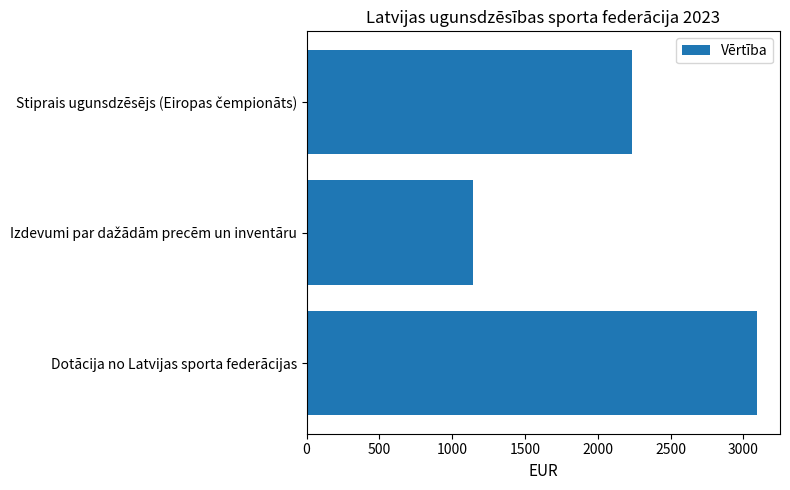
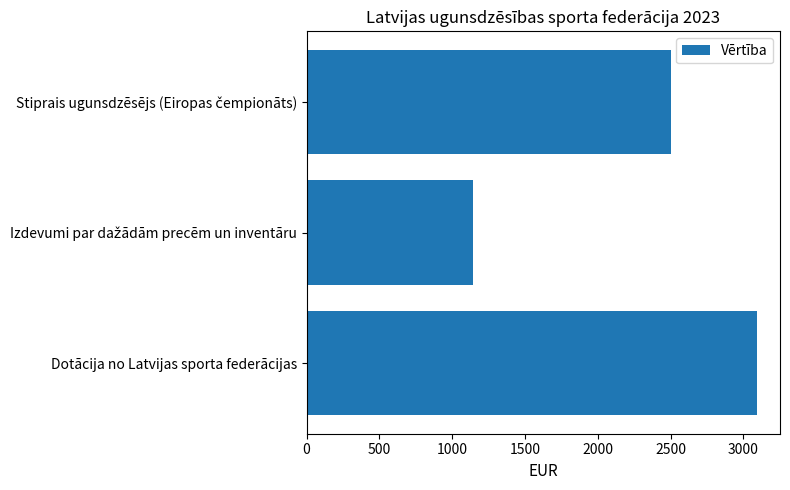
  {
-   "Stiprais ugunsdzēsējs (Eiropas čempionāts)": 2240,
+   "Stiprais ugunsdzēsējs (Eiropas čempionāts)": 2500,
    "Izdevumi par dažādām precēm un inventāru": 1140,
    "Dotācija no Latvijas sporta federācijas": 3100
  }
